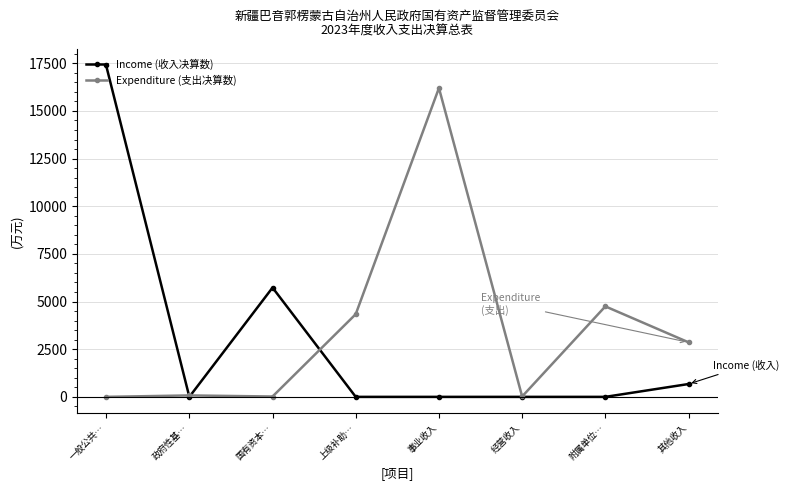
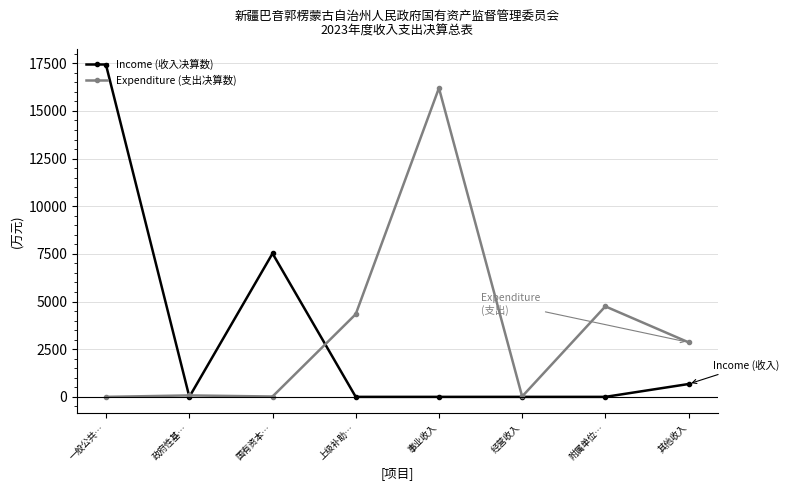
  {
    "Income (收入决算数)": {
      "一般公共…": 17400,
-     "国有资本…": 5700,
+     "国有资本…": 7500,
      "上级补助…": 0,
      "事业收入": 0,
      "附属单位…": 0,
      "其他收入": 700
    },
    "Expenditure (支出决算数)": {
      "一般公共…": 0,
      "国有资本…": 0,
      "上级补助…": 4300,
      "事业收入": 16200,
      "附属单位…": 4700,
      "其他收入": 2900
    }
  }
